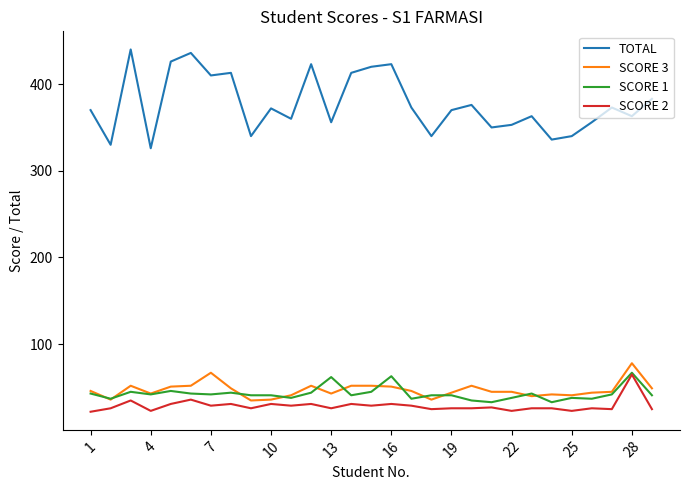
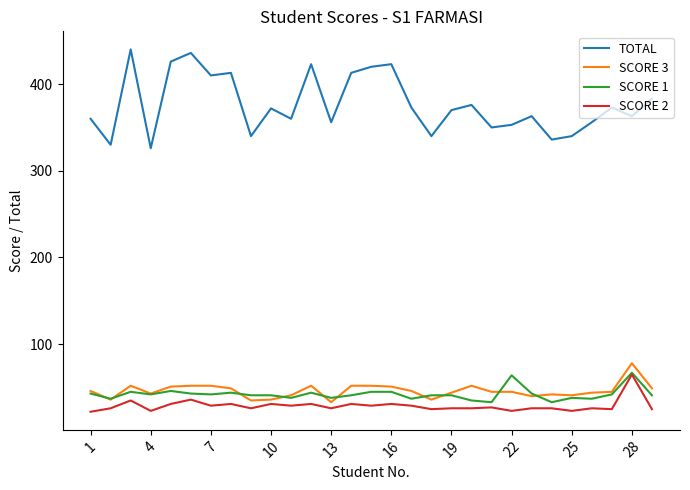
  {
    "TOTAL": {
-     "1": 370,
+     "1": 360,
      "4": 330,
      "7": 410,
      "10": 370,
      "13": 360,
      "16": 420,
      "19": 370,
      "22": 350,
      "25": 340
    },
    "SCORE 3": {
      "1": 50,
-     "7": 70,
+     "7": 50,
      "10": 40,
-     "13": 40,
+     "13": 30,
      "16": 50,
      "19": 40,
      "22": 50,
      "25": 40,
      "28": 80
    },
    "SCORE 1": {
      "1": 40,
      "7": 40,
      "10": 40,
-     "13": 60,
-     "16": 60,
+     "13": 40,
+     "16": 50,
      "19": 40,
-     "22": 40,
+     "22": 60,
      "25": 40
    },
    "SCORE 2": {
      "1": 20,
      "4": 20,
      "7": 30,
      "10": 30,
      "13": 30,
      "16": 30,
      "19": 30,
      "22": 20,
      "25": 20
    }
  }
